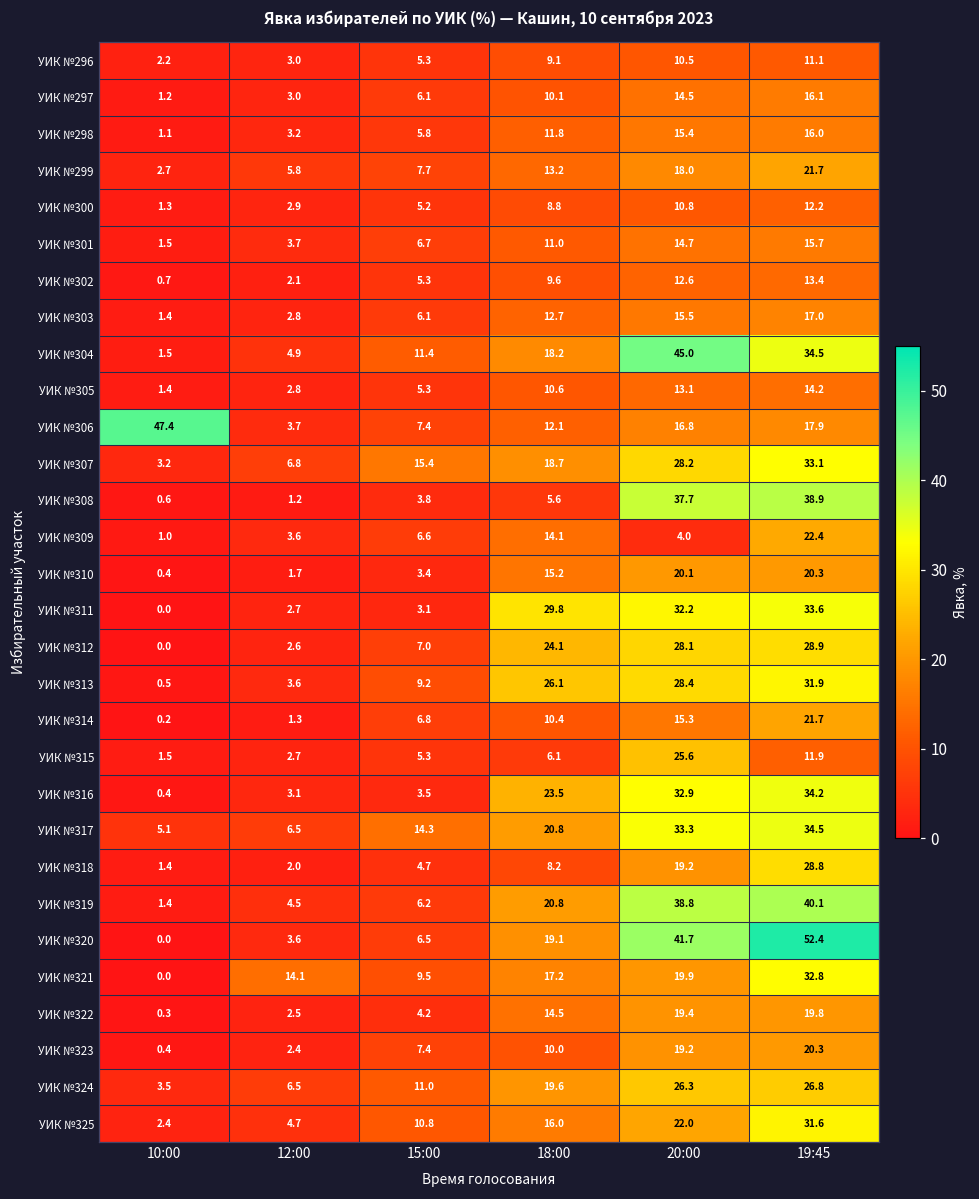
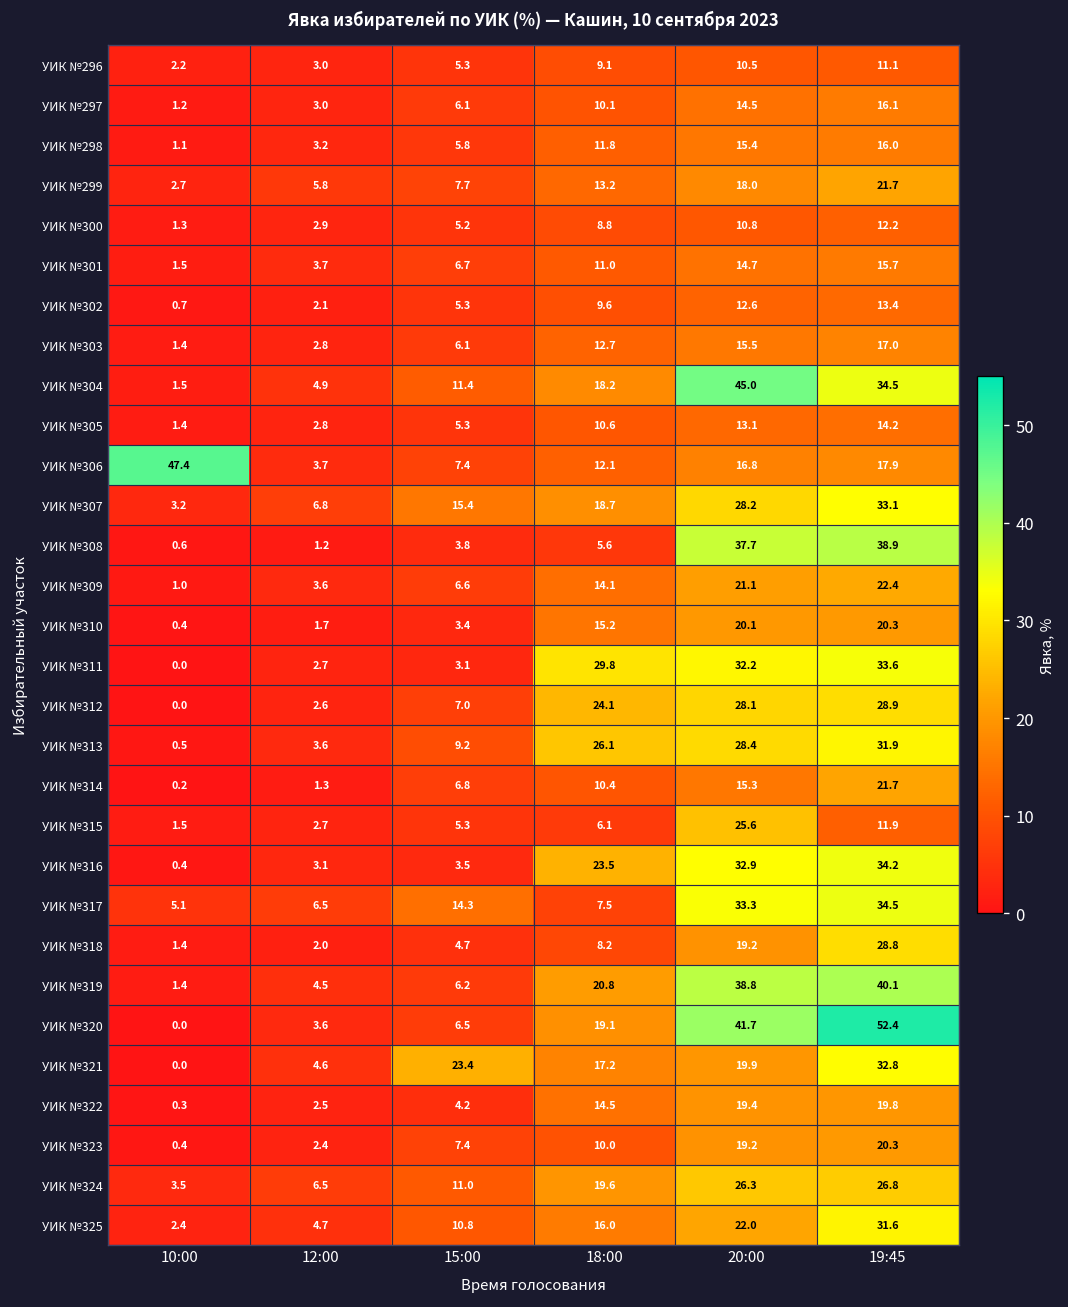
  {
    "УИК №296": {
      "10:00": 2.2,
      "12:00": 3.0,
      "15:00": 5.3,
      "18:00": 9.1,
      "20:00": 10.5,
      "19:45": 11.1
    },
    "УИК №297": {
      "10:00": 1.2,
      "12:00": 3.0,
      "15:00": 6.1,
      "18:00": 10.1,
      "20:00": 14.5,
      "19:45": 16.1
    },
    "УИК №298": {
      "10:00": 1.1,
      "12:00": 3.2,
      "15:00": 5.8,
      "18:00": 11.8,
      "20:00": 15.4,
      "19:45": 16.0
    },
    "УИК №299": {
      "10:00": 2.7,
      "12:00": 5.8,
      "15:00": 7.7,
      "18:00": 13.2,
      "20:00": 18.0,
      "19:45": 21.7
    },
    "УИК №300": {
      "10:00": 1.3,
      "12:00": 2.9,
      "15:00": 5.2,
      "18:00": 8.8,
      "20:00": 10.8,
      "19:45": 12.2
    },
    "УИК №301": {
      "10:00": 1.5,
      "12:00": 3.7,
      "15:00": 6.7,
      "18:00": 11.0,
      "20:00": 14.7,
      "19:45": 15.7
    },
    "УИК №302": {
      "10:00": 0.7,
      "12:00": 2.1,
      "15:00": 5.3,
      "18:00": 9.6,
      "20:00": 12.6,
      "19:45": 13.4
    },
    "УИК №303": {
      "10:00": 1.4,
      "12:00": 2.8,
      "15:00": 6.1,
      "18:00": 12.7,
      "20:00": 15.5,
      "19:45": 17.0
    },
    "УИК №304": {
      "10:00": 1.5,
      "12:00": 4.9,
      "15:00": 11.4,
      "18:00": 18.2,
      "20:00": 45.0,
      "19:45": 34.5
    },
    "УИК №305": {
      "10:00": 1.4,
      "12:00": 2.8,
      "15:00": 5.3,
      "18:00": 10.6,
      "20:00": 13.1,
      "19:45": 14.2
    },
    "УИК №306": {
      "10:00": 47.4,
      "12:00": 3.7,
      "15:00": 7.4,
      "18:00": 12.1,
      "20:00": 16.8,
      "19:45": 17.9
    },
    "УИК №307": {
      "10:00": 3.2,
      "12:00": 6.8,
      "15:00": 15.4,
      "18:00": 18.7,
      "20:00": 28.2,
      "19:45": 33.1
    },
    "УИК №308": {
      "10:00": 0.6,
      "12:00": 1.2,
      "15:00": 3.8,
      "18:00": 5.6,
      "20:00": 37.7,
      "19:45": 38.9
    },
    "УИК №309": {
      "10:00": 1.0,
      "12:00": 3.6,
      "15:00": 6.6,
      "18:00": 14.1,
-     "20:00": 4.0,
+     "20:00": 21.1,
      "19:45": 22.4
    },
    "УИК №310": {
      "10:00": 0.4,
      "12:00": 1.7,
      "15:00": 3.4,
      "18:00": 15.2,
      "20:00": 20.1,
      "19:45": 20.3
    },
    "УИК №311": {
      "10:00": 0.0,
      "12:00": 2.7,
      "15:00": 3.1,
      "18:00": 29.8,
      "20:00": 32.2,
      "19:45": 33.6
    },
    "УИК №312": {
      "10:00": 0.0,
      "12:00": 2.6,
      "15:00": 7.0,
      "18:00": 24.1,
      "20:00": 28.1,
      "19:45": 28.9
    },
    "УИК №313": {
      "10:00": 0.5,
      "12:00": 3.6,
      "15:00": 9.2,
      "18:00": 26.1,
      "20:00": 28.4,
      "19:45": 31.9
    },
    "УИК №314": {
      "10:00": 0.2,
      "12:00": 1.3,
      "15:00": 6.8,
      "18:00": 10.4,
      "20:00": 15.3,
      "19:45": 21.7
    },
    "УИК №315": {
      "10:00": 1.5,
      "12:00": 2.7,
      "15:00": 5.3,
      "18:00": 6.1,
      "20:00": 25.6,
      "19:45": 11.9
    },
    "УИК №316": {
      "10:00": 0.4,
      "12:00": 3.1,
      "15:00": 3.5,
      "18:00": 23.5,
      "20:00": 32.9,
      "19:45": 34.2
    },
    "УИК №317": {
      "10:00": 5.1,
      "12:00": 6.5,
      "15:00": 14.3,
-     "18:00": 20.8,
+     "18:00": 7.5,
      "20:00": 33.3,
      "19:45": 34.5
    },
    "УИК №318": {
      "10:00": 1.4,
      "12:00": 2.0,
      "15:00": 4.7,
      "18:00": 8.2,
      "20:00": 19.2,
      "19:45": 28.8
    },
    "УИК №319": {
      "10:00": 1.4,
      "12:00": 4.5,
      "15:00": 6.2,
      "18:00": 20.8,
      "20:00": 38.8,
      "19:45": 40.1
    },
    "УИК №320": {
      "10:00": 0.0,
      "12:00": 3.6,
      "15:00": 6.5,
      "18:00": 19.1,
      "20:00": 41.7,
      "19:45": 52.4
    },
    "УИК №321": {
      "10:00": 0.0,
-     "12:00": 14.1,
-     "15:00": 9.5,
+     "12:00": 4.6,
+     "15:00": 23.4,
      "18:00": 17.2,
      "20:00": 19.9,
      "19:45": 32.8
    },
    "УИК №322": {
      "10:00": 0.3,
      "12:00": 2.5,
      "15:00": 4.2,
      "18:00": 14.5,
      "20:00": 19.4,
      "19:45": 19.8
    },
    "УИК №323": {
      "10:00": 0.4,
      "12:00": 2.4,
      "15:00": 7.4,
      "18:00": 10.0,
      "20:00": 19.2,
      "19:45": 20.3
    },
    "УИК №324": {
      "10:00": 3.5,
      "12:00": 6.5,
      "15:00": 11.0,
      "18:00": 19.6,
      "20:00": 26.3,
      "19:45": 26.8
    },
    "УИК №325": {
      "10:00": 2.4,
      "12:00": 4.7,
      "15:00": 10.8,
      "18:00": 16.0,
      "20:00": 22.0,
      "19:45": 31.6
    }
  }
